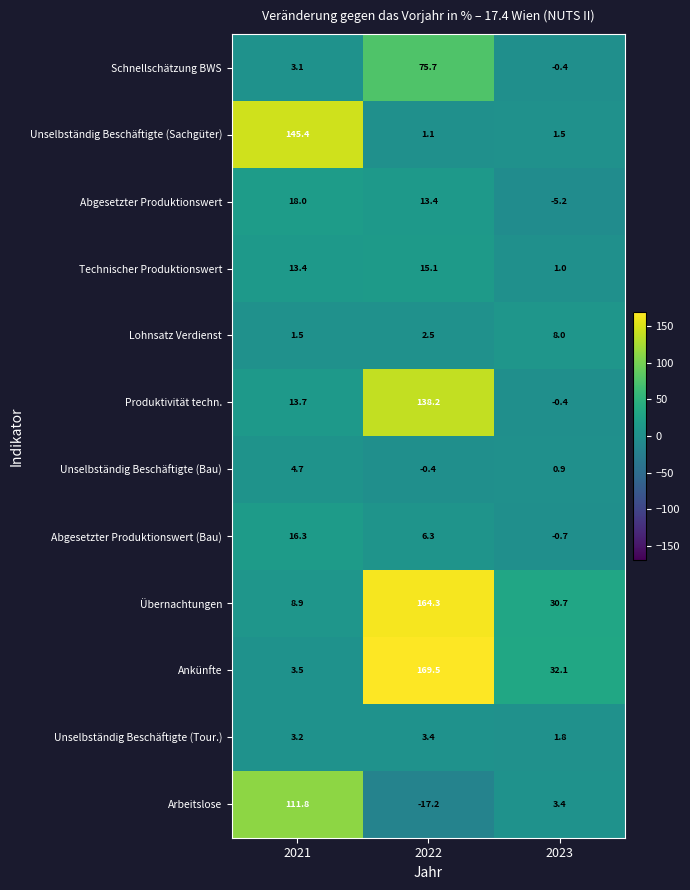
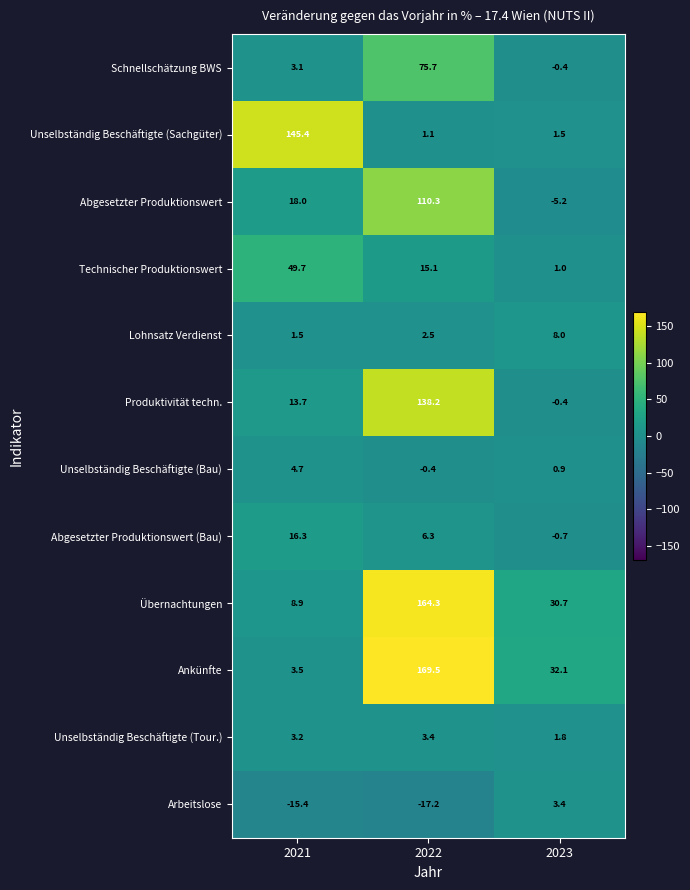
  {
    "Schnellschätzung BWS": {
      "2021": 3.1,
      "2022": 75.7,
      "2023": -0.4
    },
    "Unselbständig Beschäftigte (Sachgüter)": {
      "2021": 145.4,
      "2022": 1.1,
      "2023": 1.5
    },
    "Abgesetzter Produktionswert": {
      "2021": 18.0,
-     "2022": 13.4,
+     "2022": 110.3,
      "2023": -5.2
    },
    "Technischer Produktionswert": {
-     "2021": 13.4,
+     "2021": 49.7,
      "2022": 15.1,
      "2023": 1.0
    },
    "Lohnsatz Verdienst": {
      "2021": 1.5,
      "2022": 2.5,
      "2023": 8.0
    },
    "Produktivität techn.": {
      "2021": 13.7,
      "2022": 138.2,
      "2023": -0.4
    },
    "Unselbständig Beschäftigte (Bau)": {
      "2021": 4.7,
      "2022": -0.4,
      "2023": 0.9
    },
    "Abgesetzter Produktionswert (Bau)": {
      "2021": 16.3,
      "2022": 6.3,
      "2023": -0.7
    },
    "Übernachtungen": {
      "2021": 8.9,
      "2022": 164.3,
      "2023": 30.7
    },
    "Ankünfte": {
      "2021": 3.5,
      "2022": 169.5,
      "2023": 32.1
    },
    "Unselbständig Beschäftigte (Tour.)": {
      "2021": 3.2,
      "2022": 3.4,
      "2023": 1.8
    },
    "Arbeitslose": {
-     "2021": 111.8,
+     "2021": -15.4,
      "2022": -17.2,
      "2023": 3.4
    }
  }
